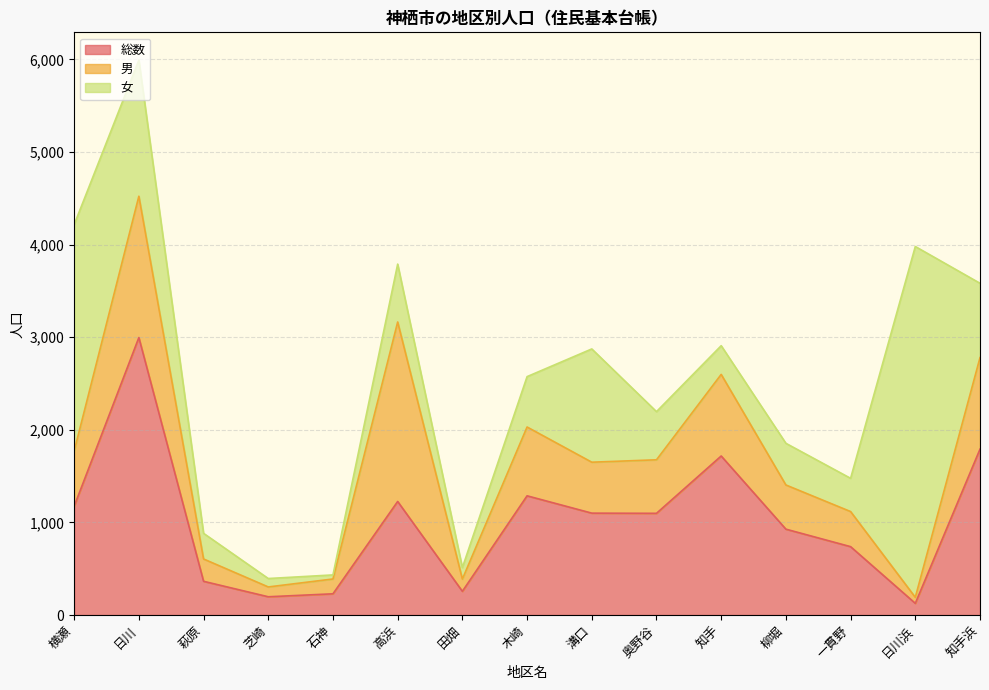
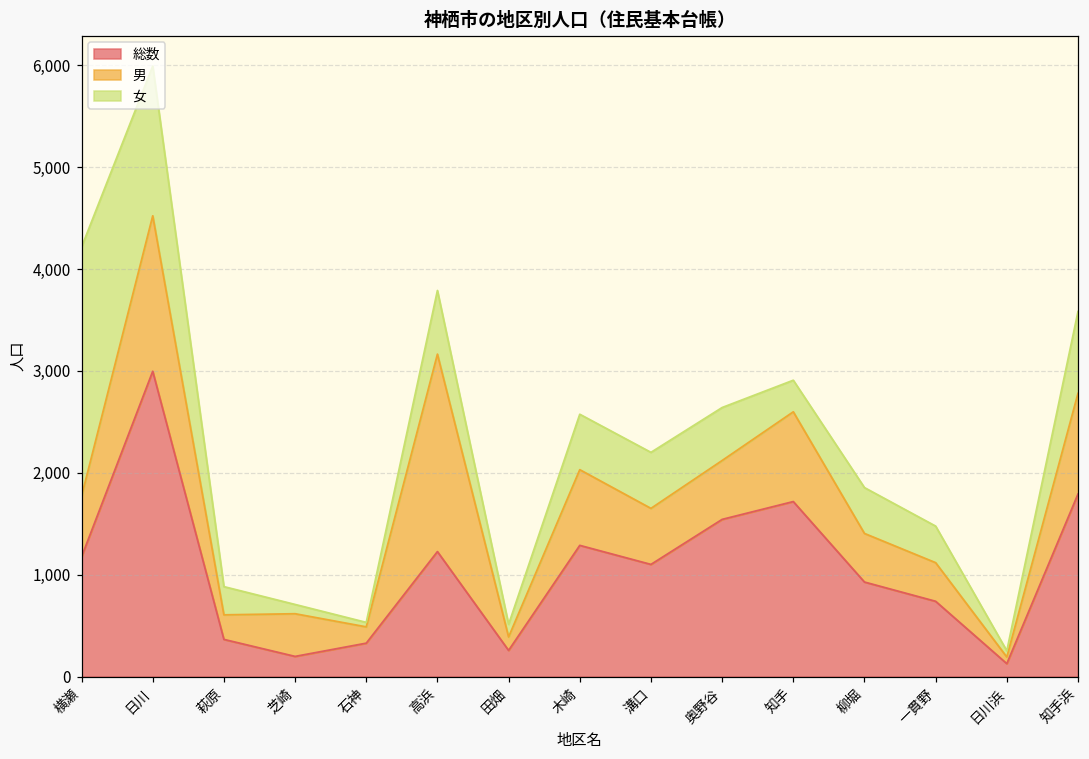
  {
    "総数": {
      "横瀬": "1,200",
      "日川": "3,000",
      "萩原": "400",
      "芝崎": "200",
-     "石神": "200",
+     "石神": "300",
      "高浜": "1,200",
      "田畑": "300",
      "木崎": "1,300",
      "溝口": "1,100",
-     "奥野谷": "1,100",
+     "奥野谷": "1,500",
      "知手": "1,700",
      "柳堀": "900",
      "一貫野": "700",
      "日川浜": "100",
      "知手浜": "1,800"
    },
    "男": {
      "横瀬": "600",
      "日川": "1,500",
      "萩原": "200",
-     "芝崎": "100",
+     "芝崎": "400",
      "石神": "200",
      "高浜": "1,900",
      "田畑": "100",
      "木崎": "700",
      "溝口": "600",
      "奥野谷": "600",
      "知手": "900",
      "柳堀": "500",
      "一貫野": "400",
      "日川浜": "100",
      "知手浜": "1,000"
    },
    "女": {
      "横瀬": "2,400",
      "萩原": "300",
      "芝崎": "100",
      "石神": "0",
      "高浜": "600",
      "田畑": "100",
      "木崎": "500",
-     "溝口": "1,200",
+     "溝口": "600",
      "奥野谷": "500",
      "知手": "300",
      "柳堀": "500",
      "一貫野": "400",
-     "日川浜": "3,800",
+     "日川浜": "100",
      "知手浜": "800"
    }
  }
